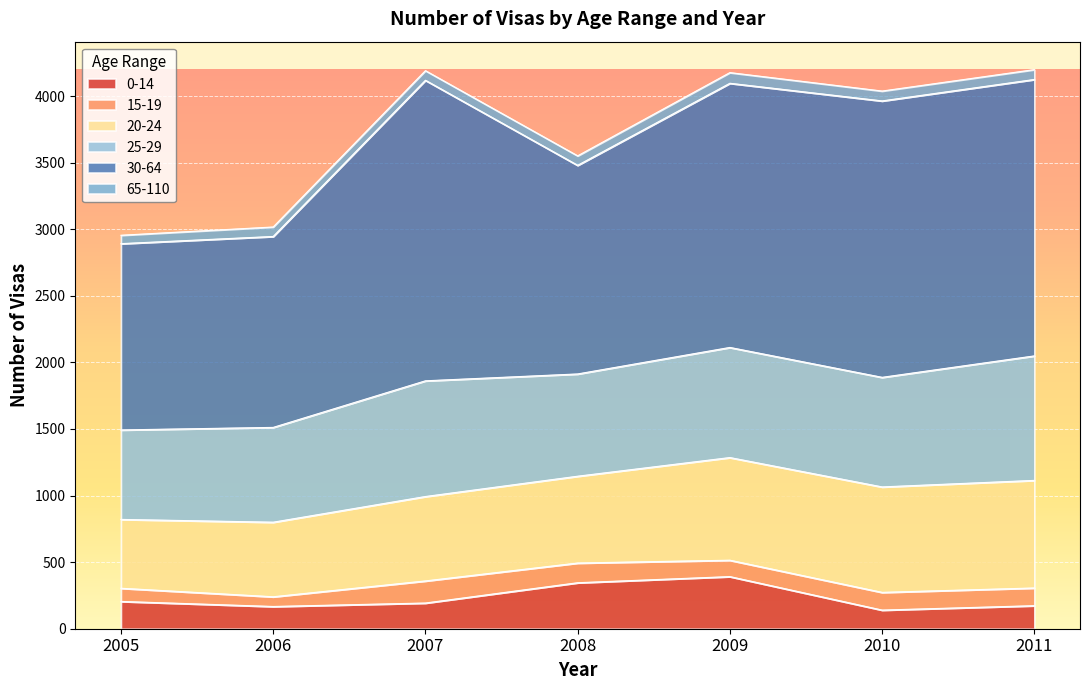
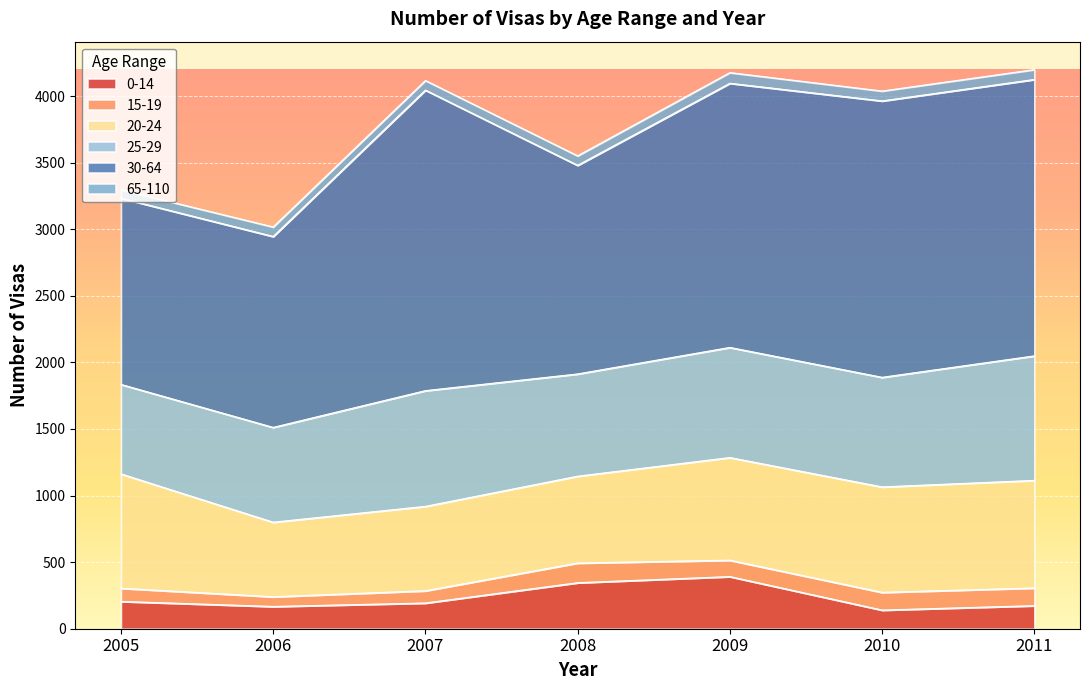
  {
    "0-14": {
      "2005": 210,
      "2006": 170,
      "2007": 190,
      "2008": 350,
      "2009": 390,
      "2010": 140,
      "2011": 170
    },
    "15-19": {
      "2005": 100,
      "2006": 70,
-     "2007": 170,
+     "2007": 90,
      "2008": 150,
      "2009": 120,
      "2010": 130,
      "2011": 130
    },
    "20-24": {
-     "2005": 520,
+     "2005": 860,
      "2006": 560,
      "2007": 630,
      "2008": 650,
      "2009": 770,
      "2010": 790,
      "2011": 810
    },
    "30-64": {
      "2006": 1430,
      "2007": 2260,
      "2008": 1570,
      "2009": 1980,
      "2010": 2080,
      "2011": 2080
    }
  }
